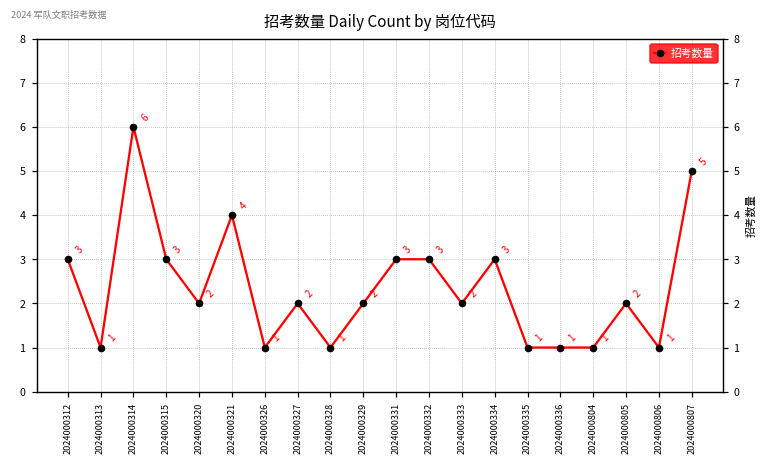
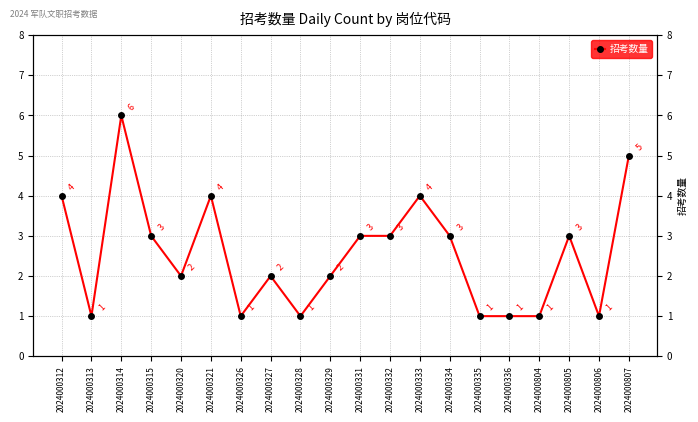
  {
-   "2024000312": 3,
+   "2024000312": 4,
    "2024000313": 1,
    "2024000314": 6,
    "2024000315": 3,
    "2024000320": 2,
    "2024000321": 4,
    "2024000326": 1,
    "2024000327": 2,
    "2024000328": 1,
    "2024000329": 2,
    "2024000331": 3,
    "2024000332": 3,
-   "2024000333": 2,
+   "2024000333": 4,
    "2024000334": 3,
    "2024000335": 1,
    "2024000336": 1,
    "2024000804": 1,
-   "2024000805": 2,
+   "2024000805": 3,
    "2024000806": 1,
    "2024000807": 5
  }
